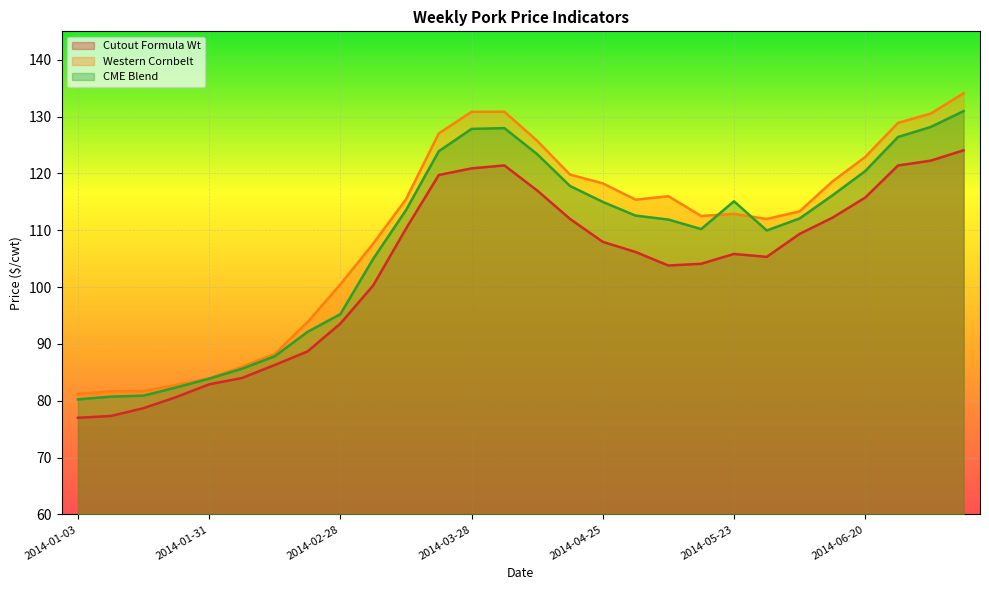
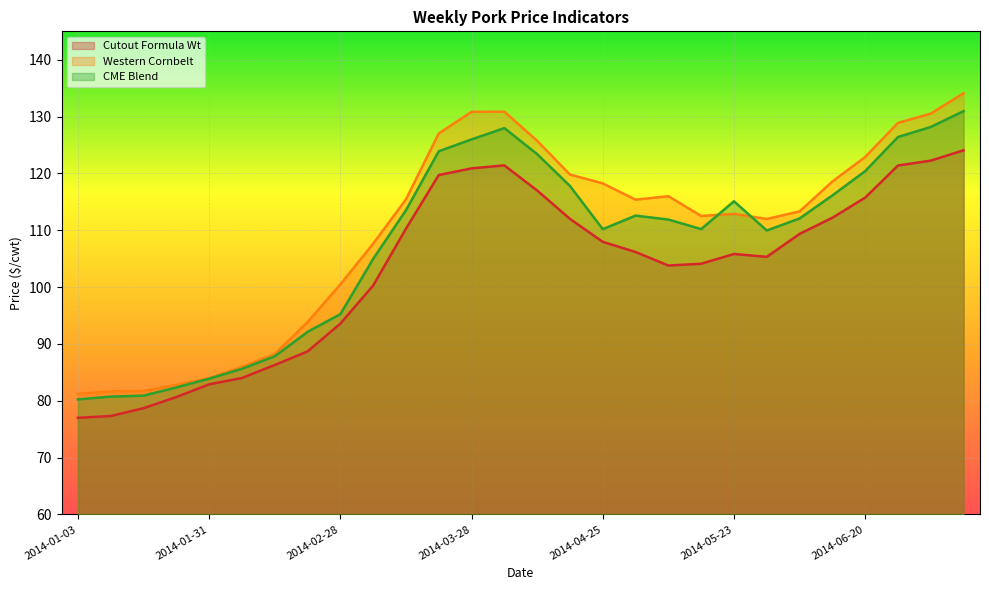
  {
    "CME Blend": {
      "2014-01-03": 80,
      "2014-02-28": 95,
-     "2014-03-28": 128,
-     "2014-04-25": 115,
+     "2014-03-28": 126,
+     "2014-04-25": 110,
      "2014-05-23": 115,
      "2014-06-20": 120
    }
  }
